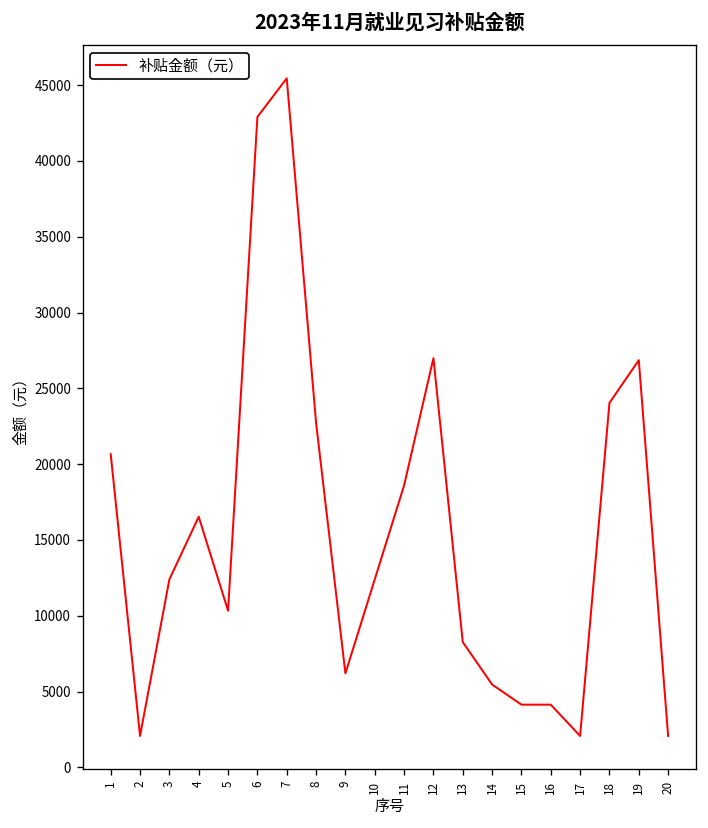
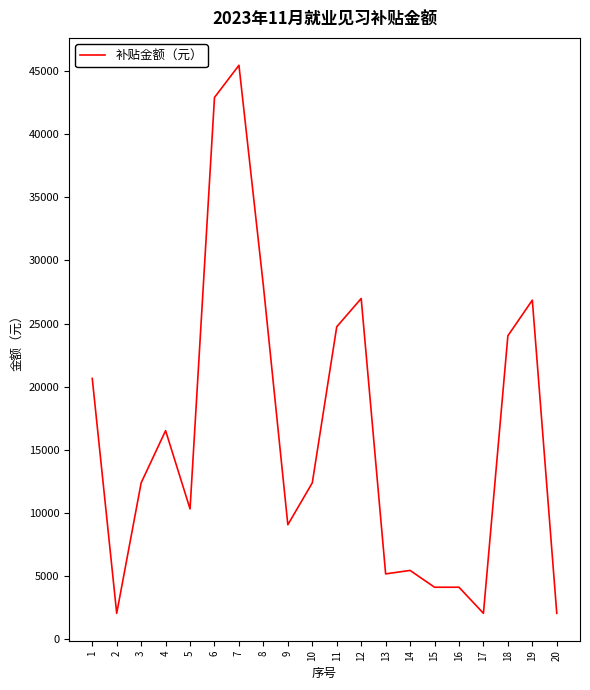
  {
    "1": 20700,
    "2": 2100,
    "3": 12400,
    "4": 16500,
    "5": 10300,
    "6": 42900,
    "7": 45500,
-   "8": 22700,
-   "9": 6200,
+   "8": 28000,
+   "9": 9100,
    "10": 12400,
-   "11": 18600,
+   "11": 24800,
    "12": 27000,
-   "13": 8300,
+   "13": 5200,
    "14": 5500,
    "15": 4100,
    "16": 4100,
    "17": 2100,
    "18": 24000,
    "19": 26900,
    "20": 2100
  }
